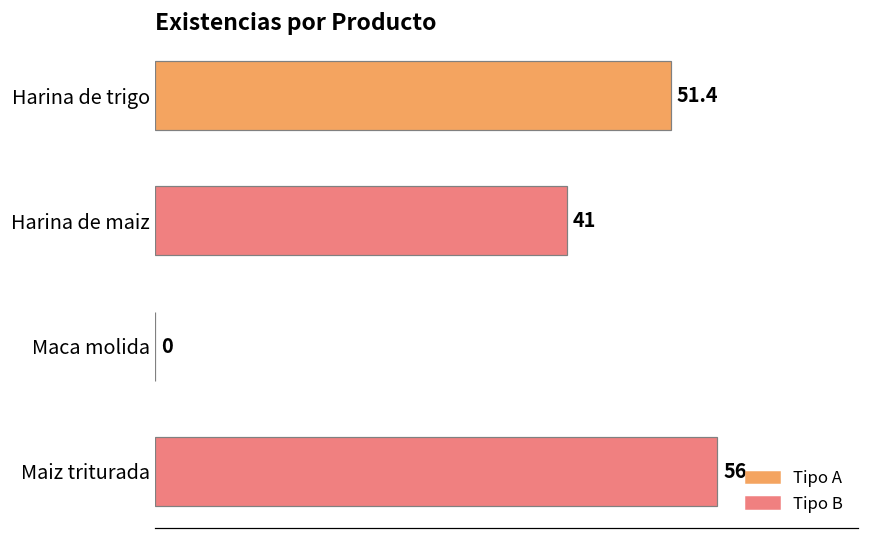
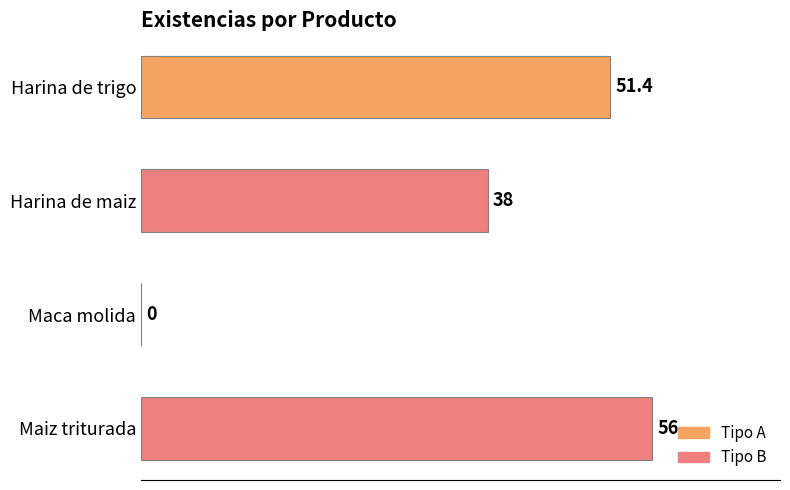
  {
    "Harina de trigo": 51.4,
-   "Harina de maiz": 41,
+   "Harina de maiz": 38,
    "Maca molida": 0,
    "Maiz triturada": 56
  }
